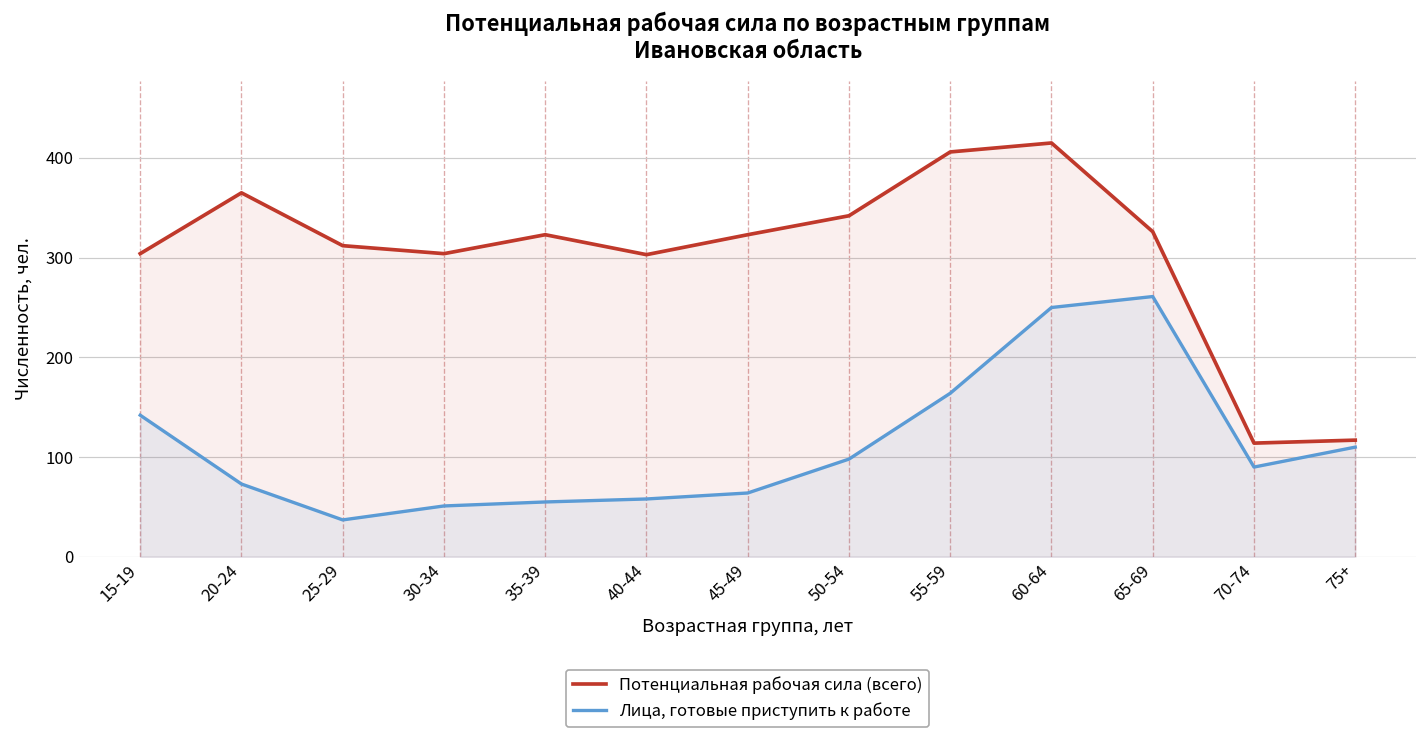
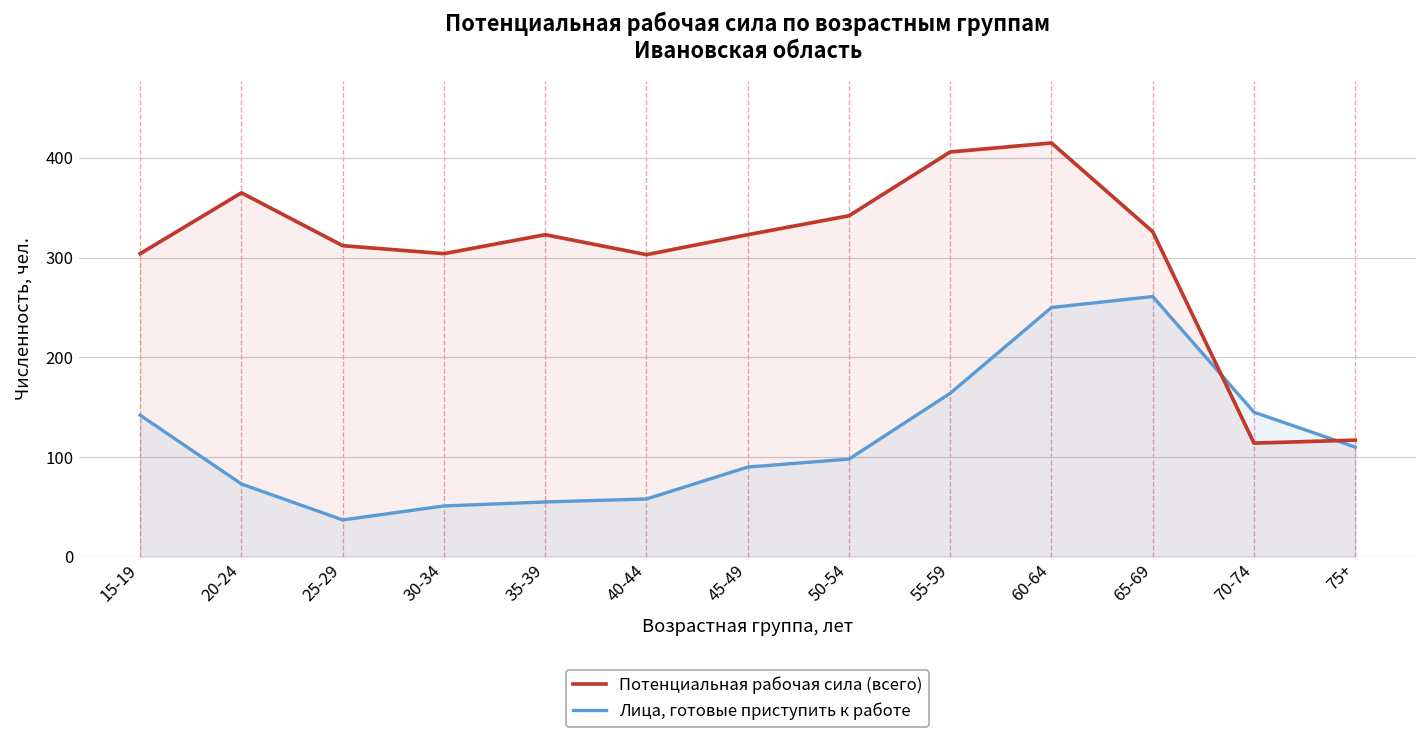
  {
    "Потенциальная рабочая сила (всего)": {
      "15-19": 300,
      "20-24": 370,
      "25-29": 310,
      "30-34": 300,
      "35-39": 320,
      "40-44": 300,
      "45-49": 320,
      "50-54": 340,
      "55-59": 410,
      "60-64": 420,
      "65-69": 330,
      "70-74": 110,
      "75+": 120
    },
    "Лица, готовые приступить к работе": {
      "15-19": 140,
      "20-24": 70,
      "25-29": 40,
      "30-34": 50,
      "35-39": 60,
      "40-44": 60,
-     "45-49": 60,
+     "45-49": 90,
      "50-54": 100,
      "55-59": 160,
      "60-64": 250,
      "65-69": 260,
-     "70-74": 90,
+     "70-74": 150,
      "75+": 110
    }
  }
